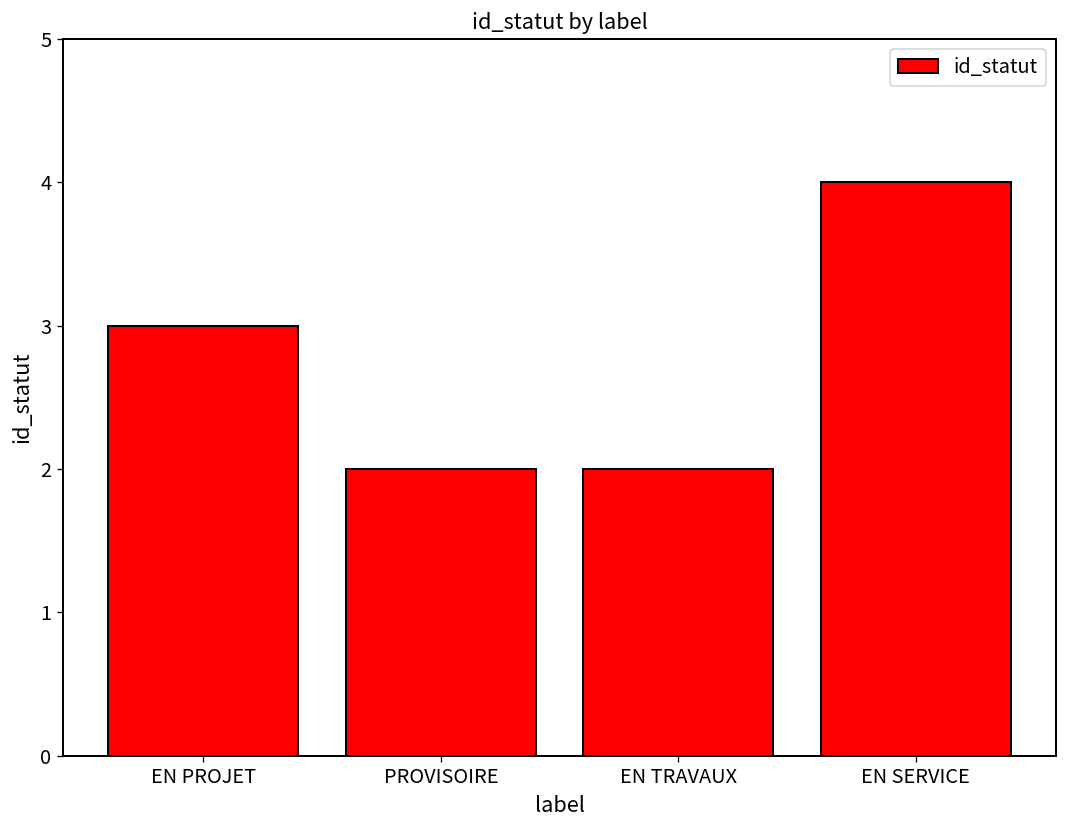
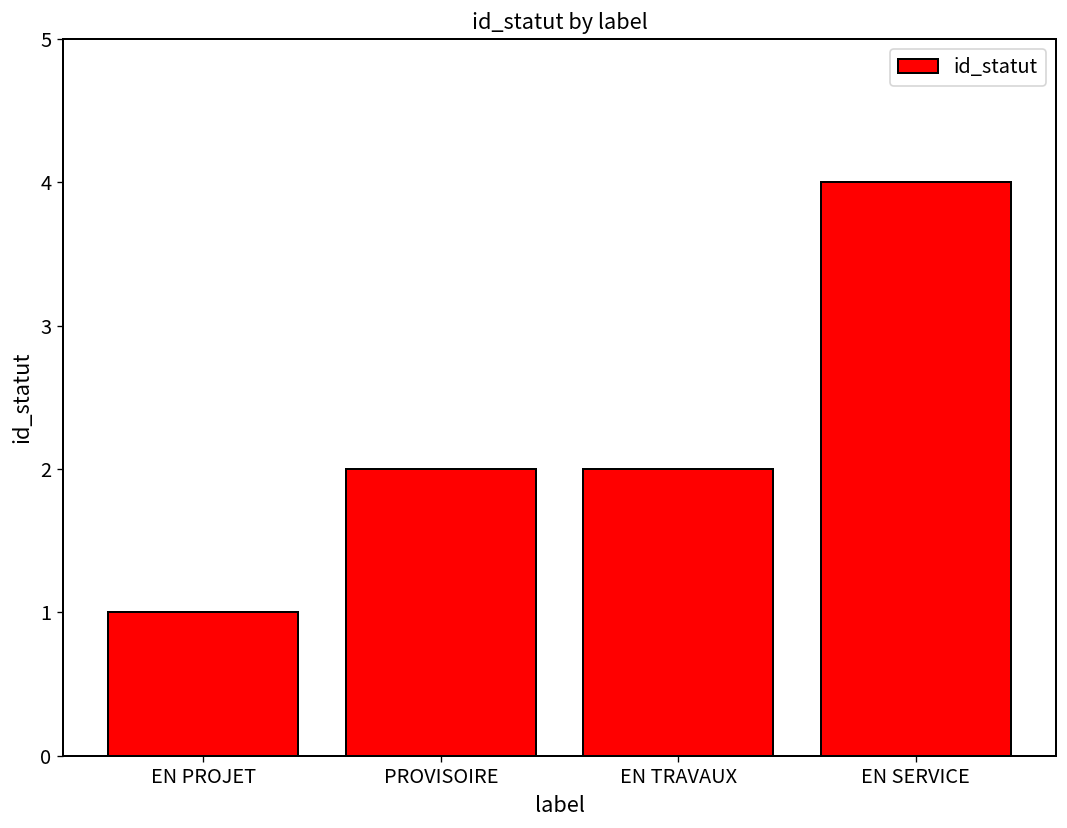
  {
-   "EN PROJET": 3,
+   "EN PROJET": 1,
    "PROVISOIRE": 2,
    "EN TRAVAUX": 2,
    "EN SERVICE": 4
  }
